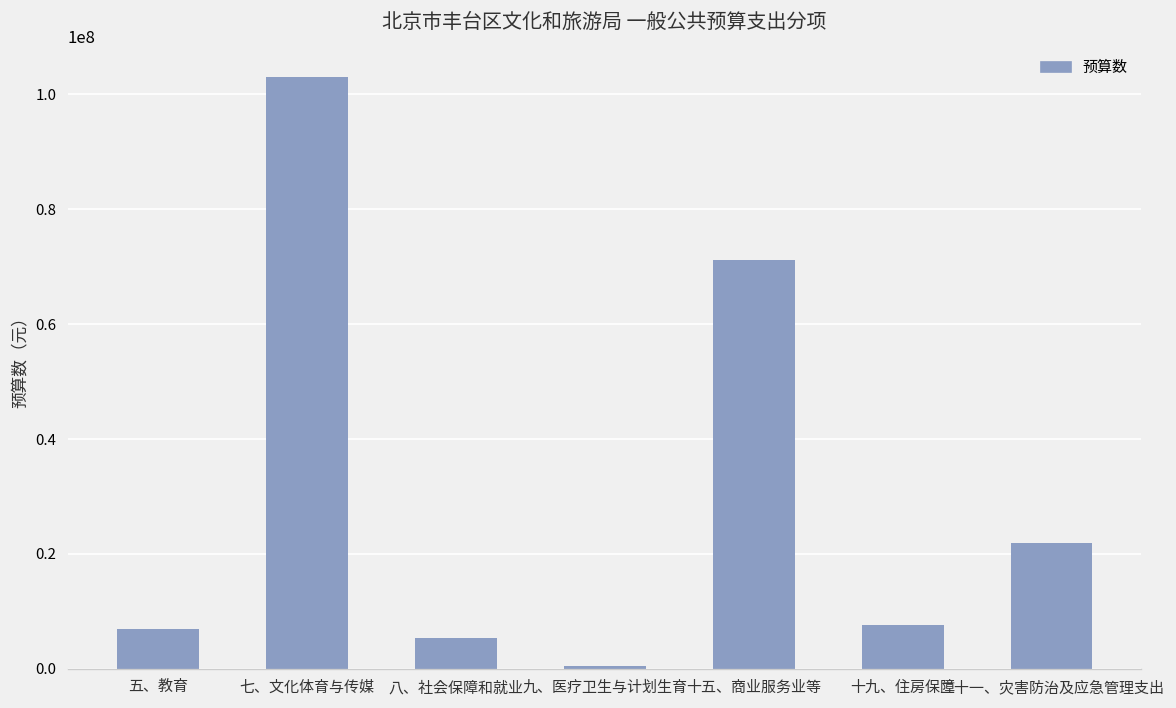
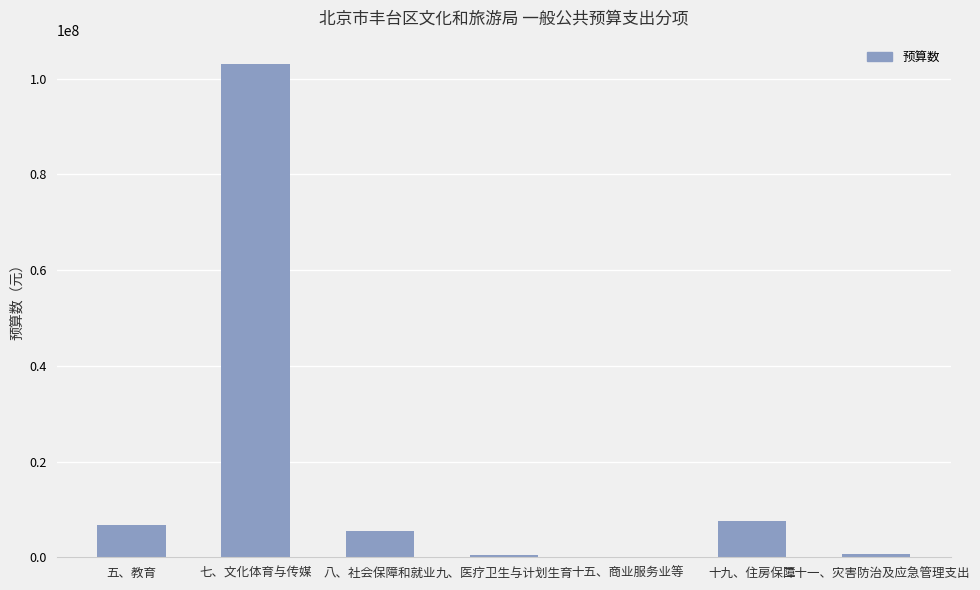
  {
    "五、教育": 7000000,
    "七、文化体育与传媒": 103000000,
    "八、社会保障和就业": 5000000,
-   "十五、商业服务业等": 71000000,
-   "二十一、灾害防治及应急管理支出": 22000000
+   "十五、商业服务业等": 0,
+   "二十一、灾害防治及应急管理支出": 1000000
  }
